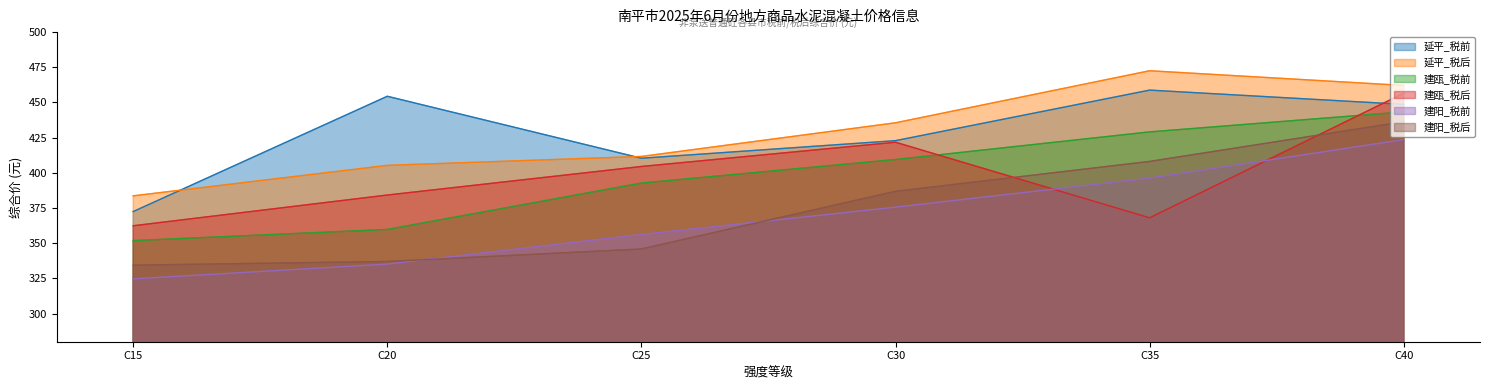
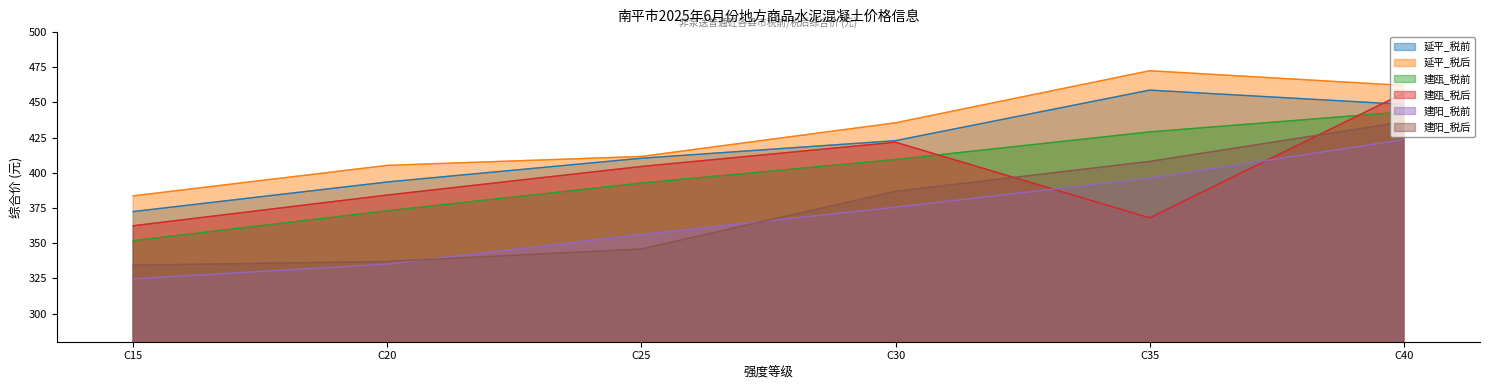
  {
    "延平_税前": {
      "C15": 372,
-     "C20": 454,
+     "C20": 394,
      "C35": 459
    },
    "延平_税后": {
      "C15": 384,
      "C20": 405,
      "C30": 436,
      "C35": 473
    },
    "建瓯_税前": {
      "C15": 352,
-     "C20": 360,
+     "C20": 373,
      "C25": 393,
      "C30": 409,
      "C35": 429
    },
    "建瓯_税后": {
      "C15": 362,
      "C20": 384,
      "C25": 405,
      "C35": 368
    },
    "建阳_税前": {
      "C15": 325,
      "C20": 335,
      "C25": 356,
      "C30": 376,
      "C35": 396,
      "C40": 424
    },
    "建阳_税后": {
      "C15": 334,
      "C20": 337,
      "C25": 346,
      "C30": 387,
      "C35": 408
    }
  }
